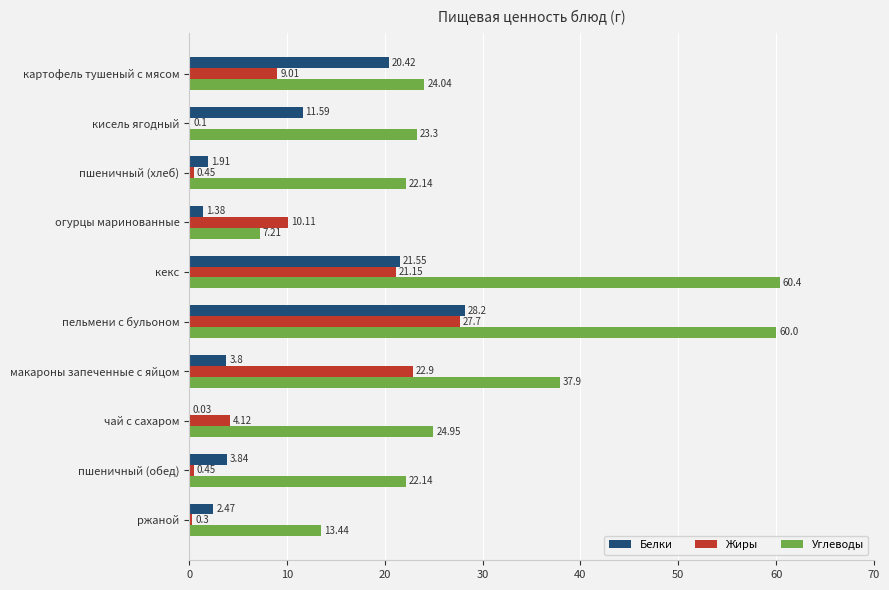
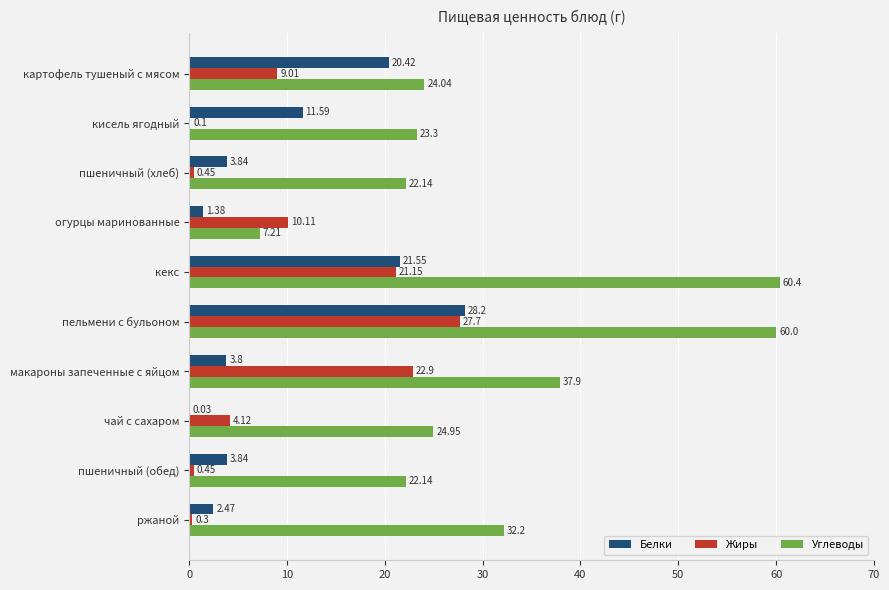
  {
    "Белки": {
      "картофель тушеный с мясом": 20.42,
      "кисель ягодный": 11.59,
-     "пшеничный (хлеб)": 1.91,
+     "пшеничный (хлеб)": 3.84,
      "огурцы маринованные": 1.38,
      "кекс": 21.55,
      "пельмени с бульоном": 28.2,
      "макароны запеченные с яйцом": 3.8,
      "чай с сахаром": 0.03,
      "пшеничный (обед)": 3.84,
      "ржаной": 2.47
    },
    "Жиры": {
      "картофель тушеный с мясом": 9.01,
      "кисель ягодный": 0.1,
      "пшеничный (хлеб)": 0.45,
      "огурцы маринованные": 10.11,
      "кекс": 21.15,
      "пельмени с бульоном": 27.7,
      "макароны запеченные с яйцом": 22.9,
      "чай с сахаром": 4.12,
      "пшеничный (обед)": 0.45,
      "ржаной": 0.3
    },
    "Углеводы": {
      "картофель тушеный с мясом": 24.04,
      "кисель ягодный": 23.3,
      "пшеничный (хлеб)": 22.14,
      "огурцы маринованные": 7.21,
      "кекс": 60.4,
      "пельмени с бульоном": 60.0,
      "макароны запеченные с яйцом": 37.9,
      "чай с сахаром": 24.95,
      "пшеничный (обед)": 22.14,
-     "ржаной": 13.44
+     "ржаной": 32.2
    }
  }
